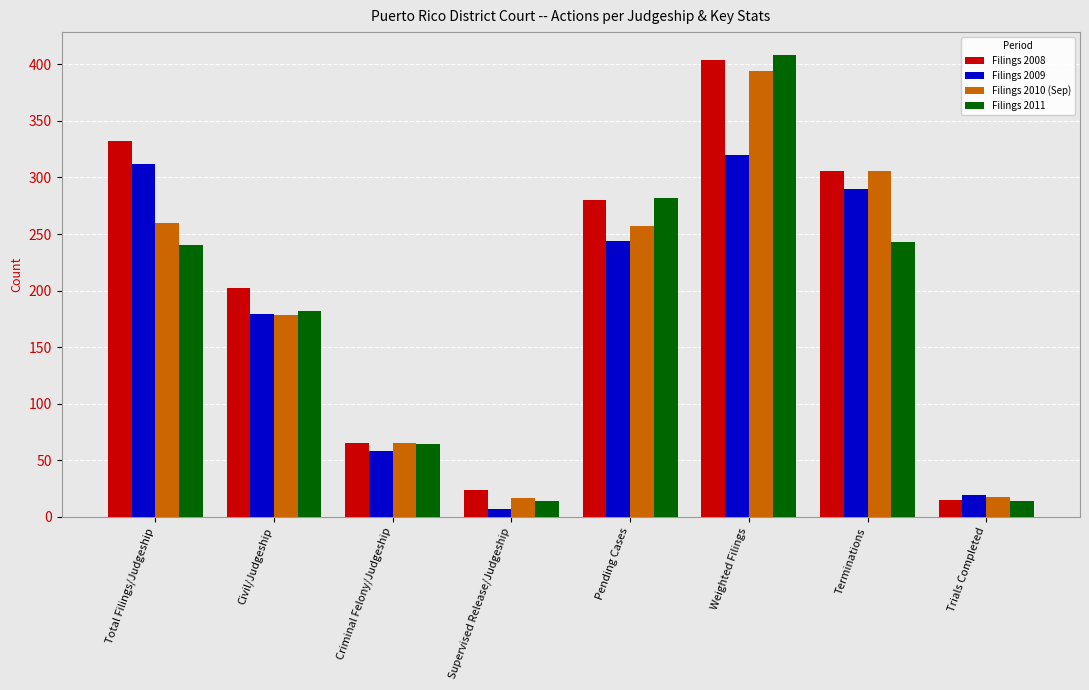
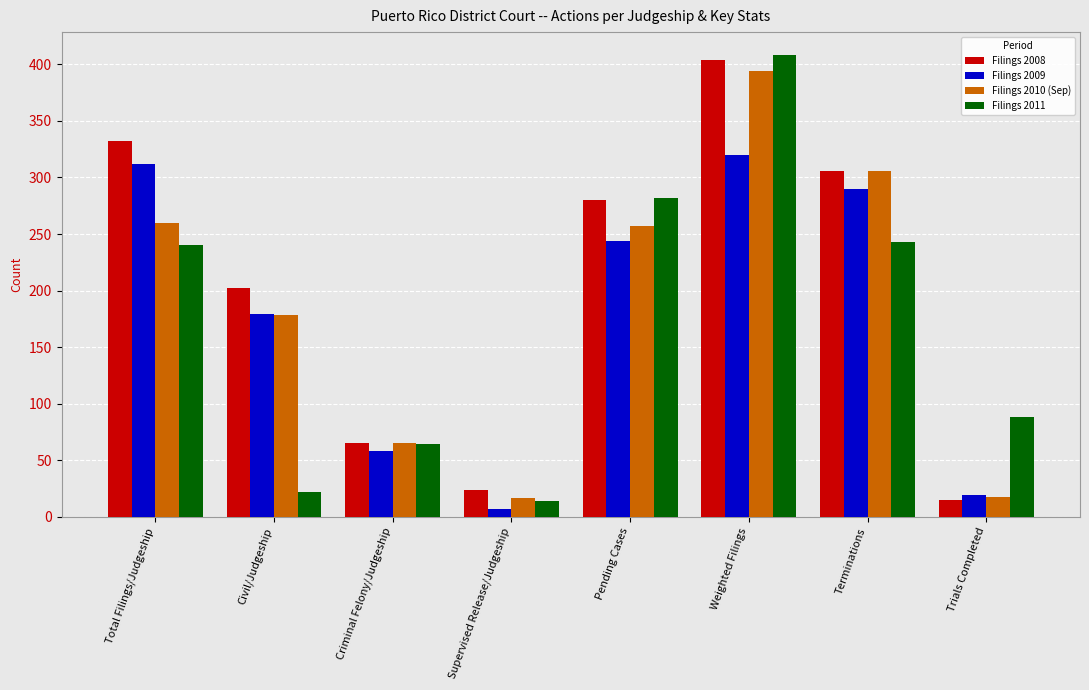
  {
    "Filings 2008": {
      "Total Filings/Judgeship": 332,
      "Civil/Judgeship": 202,
      "Criminal Felony/Judgeship": 65,
      "Supervised Release/Judgeship": 24,
      "Pending Cases": 280,
      "Weighted Filings": 404,
      "Terminations": 306,
      "Trials Completed": 15
    },
    "Filings 2009": {
      "Total Filings/Judgeship": 312,
      "Civil/Judgeship": 179,
      "Criminal Felony/Judgeship": 58,
      "Supervised Release/Judgeship": 7,
      "Pending Cases": 244,
      "Weighted Filings": 320,
      "Terminations": 290,
      "Trials Completed": 19
    },
    "Filings 2010 (Sep)": {
      "Total Filings/Judgeship": 260,
      "Civil/Judgeship": 178,
      "Criminal Felony/Judgeship": 65,
      "Supervised Release/Judgeship": 17,
      "Pending Cases": 257,
      "Weighted Filings": 394,
      "Terminations": 306,
      "Trials Completed": 18
    },
    "Filings 2011": {
      "Total Filings/Judgeship": 240,
-     "Civil/Judgeship": 182,
+     "Civil/Judgeship": 22,
      "Criminal Felony/Judgeship": 64,
      "Supervised Release/Judgeship": 14,
      "Pending Cases": 282,
      "Weighted Filings": 408,
      "Terminations": 243,
-     "Trials Completed": 14
+     "Trials Completed": 88
    }
  }
